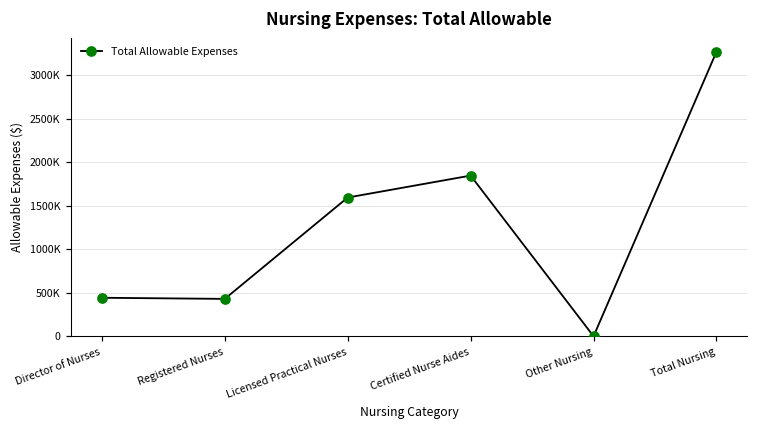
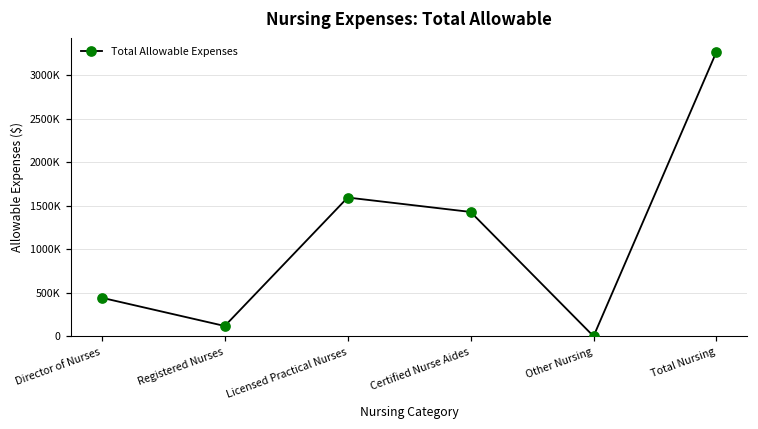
  {
    "Director of Nurses": 400000,
-   "Registered Nurses": 400000,
+   "Registered Nurses": 100000,
    "Licensed Practical Nurses": 1600000,
-   "Certified Nurse Aides": 1800000,
+   "Certified Nurse Aides": 1400000,
    "Other Nursing": 0,
    "Total Nursing": 3300000
  }
